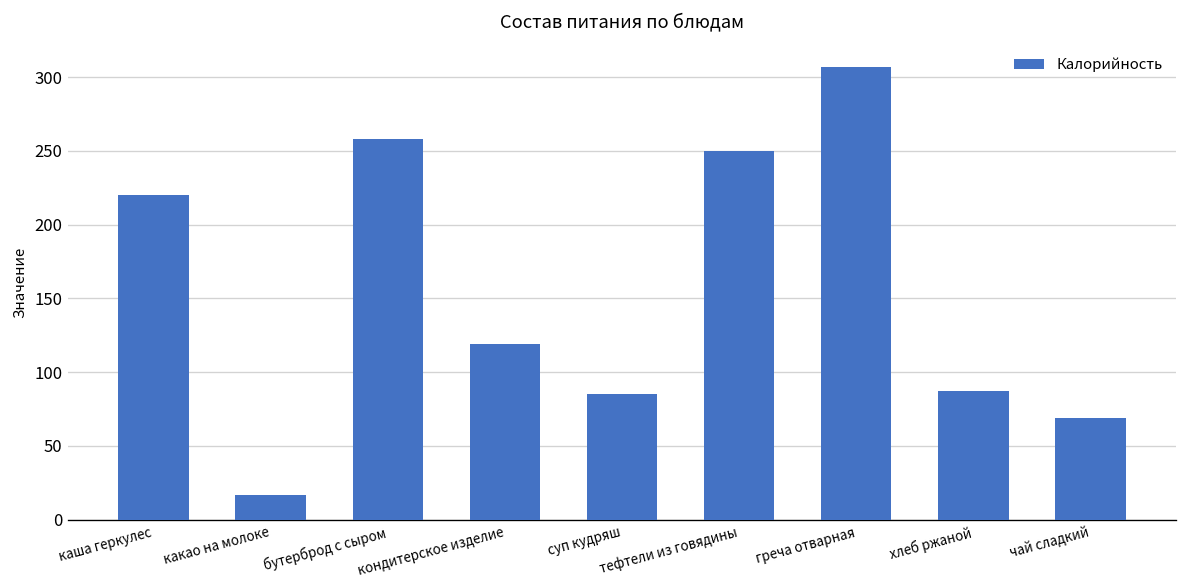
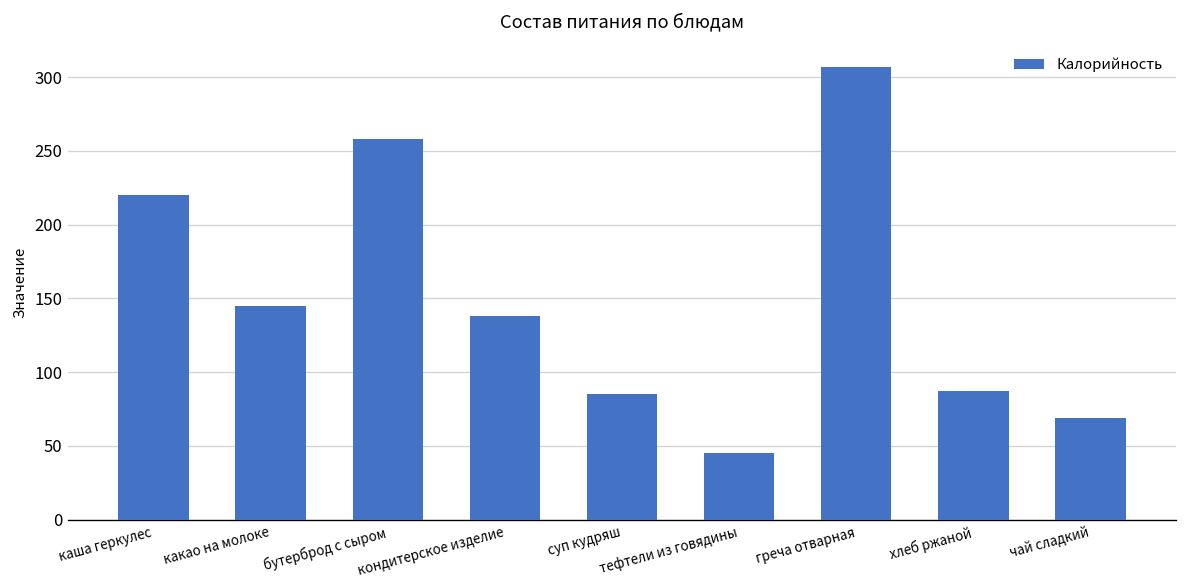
  {
    "каша геркулес": 220,
-   "какао на молоке": 17,
+   "какао на молоке": 145,
    "бутерброд с сыром": 258,
-   "кондитерское изделие": 119,
+   "кондитерское изделие": 138,
    "суп кудряш": 85,
-   "тефтели из говядины": 250,
+   "тефтели из говядины": 45,
    "греча отварная": 307,
    "хлеб ржаной": 87,
    "чай сладкий": 69
  }
